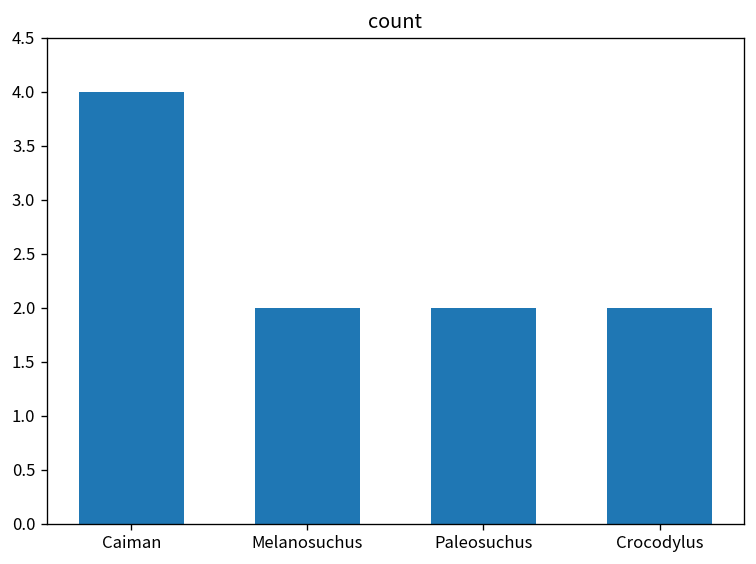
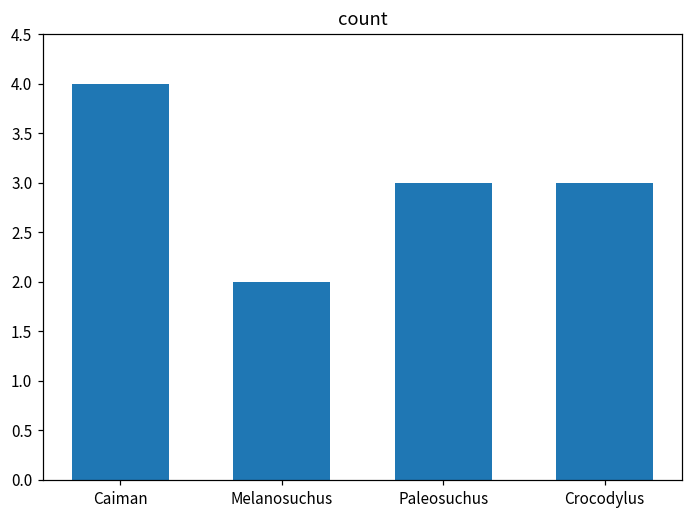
  {
    "Caiman": 4,
    "Melanosuchus": 2,
-   "Paleosuchus": 2,
-   "Crocodylus": 2
+   "Paleosuchus": 3,
+   "Crocodylus": 3
  }
